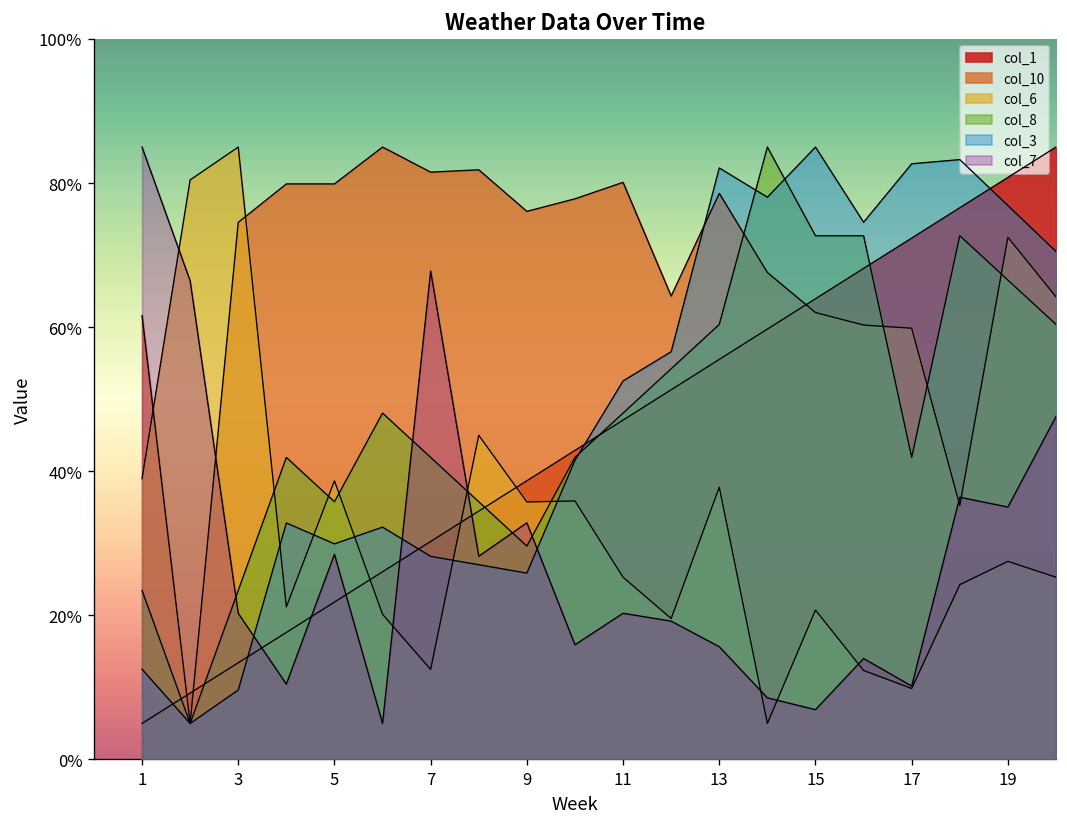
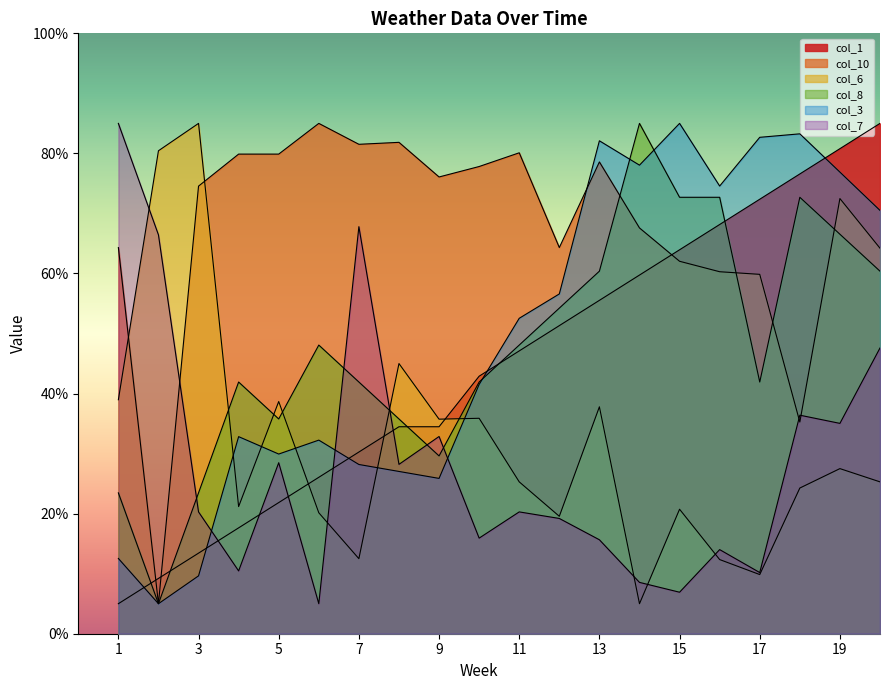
  {
    "col_1": {
      "1": "5%",
      "3": "13%",
      "5": "22%",
      "7": "30%",
-     "9": "39%",
+     "9": "34%",
      "11": "47%",
      "13": "56%",
      "15": "64%",
      "17": "72%",
      "19": "81%"
    },
    "col_10": {
-     "1": "62%",
+     "1": "64%",
      "3": "75%",
      "5": "80%",
      "7": "82%",
      "9": "76%",
      "11": "80%",
      "13": "79%",
      "15": "62%",
      "17": "60%",
      "19": "72%"
    },
    "col_6": {
      "1": "39%",
      "3": "85%",
      "5": "39%",
      "7": "13%",
      "9": "36%",
      "11": "25%",
      "13": "38%",
      "15": "21%",
      "19": "27%"
    },
    "col_8": {
      "1": "23%",
      "3": "23%",
      "5": "36%",
      "7": "42%",
      "9": "30%",
      "11": "48%",
      "13": "60%",
      "15": "73%",
      "17": "42%",
      "19": "67%"
    },
    "col_3": {
      "1": "13%",
      "3": "10%",
      "5": "30%",
      "7": "28%",
      "9": "26%",
      "11": "53%",
      "13": "82%",
      "15": "85%",
      "17": "83%",
      "19": "77%"
    },
    "col_7": {
      "1": "85%",
      "3": "20%",
      "5": "28%",
      "7": "68%",
      "9": "33%",
      "11": "20%",
      "13": "16%",
      "15": "7%",
      "19": "35%"
    }
  }
